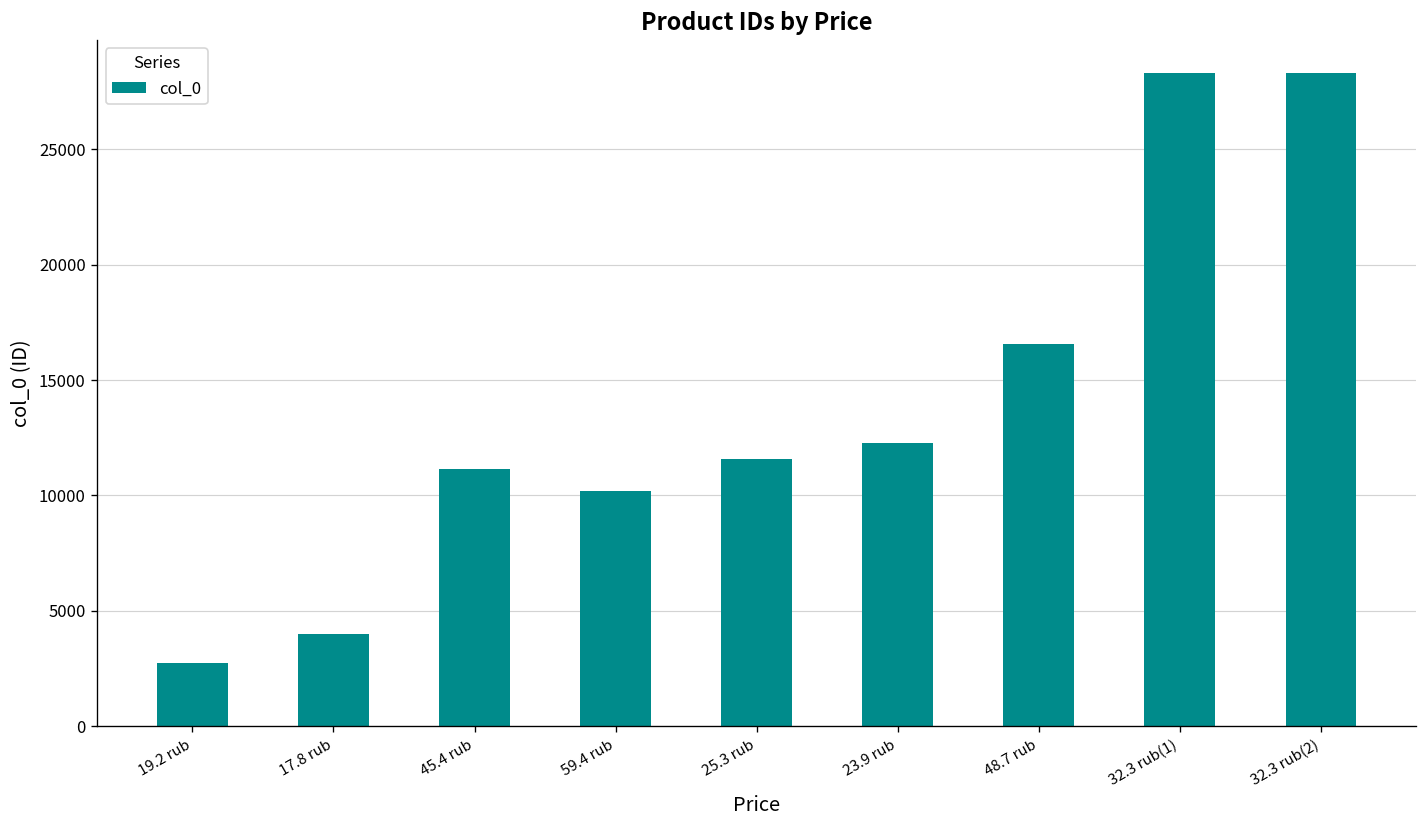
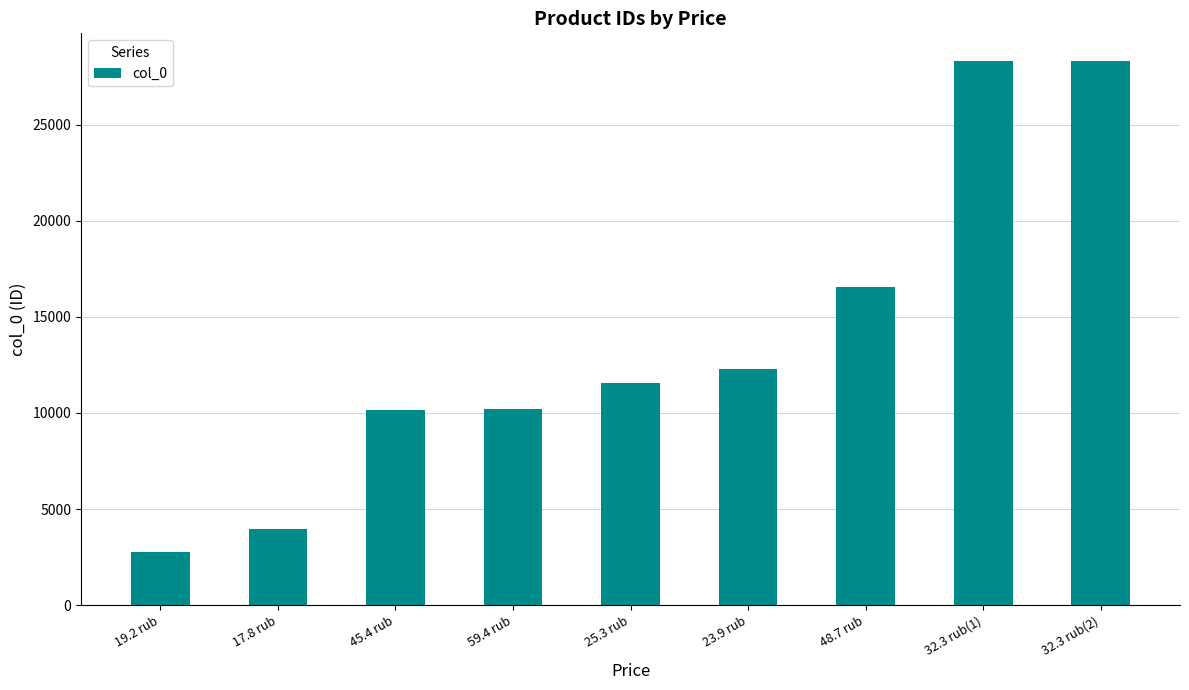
  {
    "19.2 rub": 2800,
    "17.8 rub": 4000,
-   "45.4 rub": 11100,
+   "45.4 rub": 10100,
    "59.4 rub": 10200,
    "25.3 rub": 11600,
    "23.9 rub": 12300,
    "48.7 rub": 16600,
    "32.3 rub(1)": 28300,
    "32.3 rub(2)": 28300
  }
